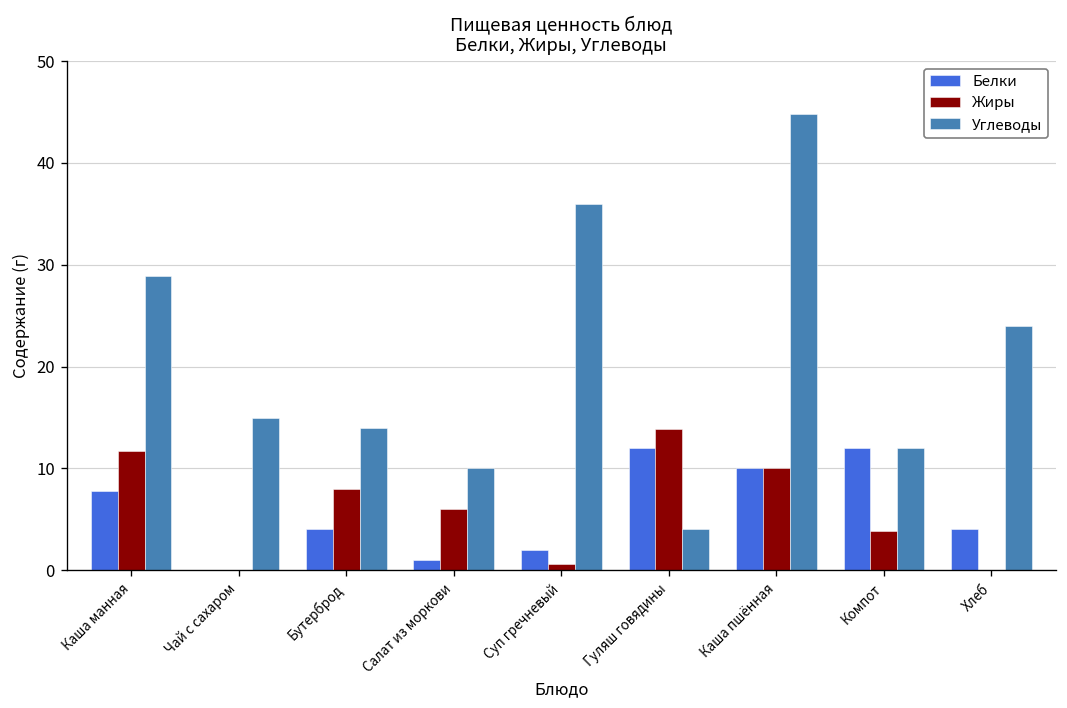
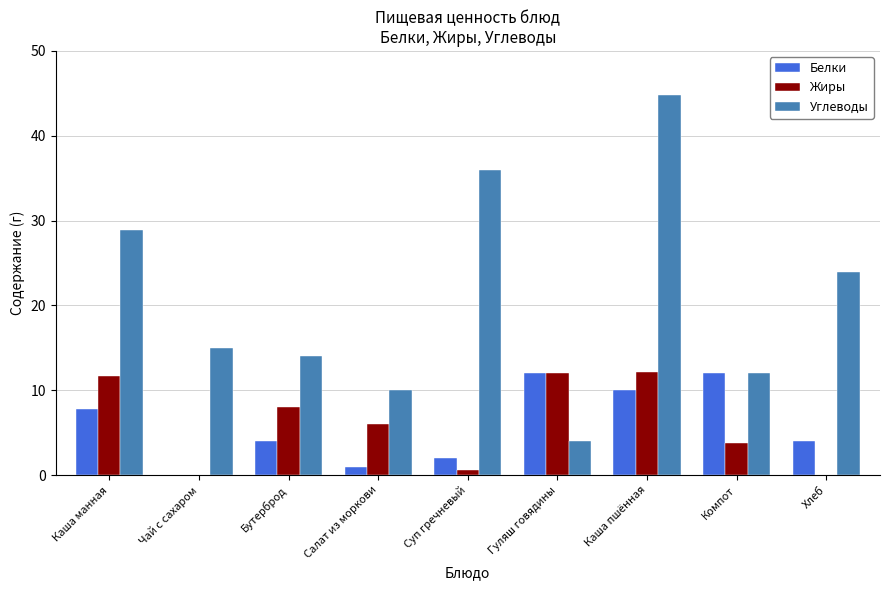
  {
    "Жиры": {
      "Каша манная": 12,
      "Чай с сахаром": 0,
      "Бутерброд": 8,
      "Салат из моркови": 6,
      "Суп гречневый": 1,
-     "Гуляш говядины": 14,
-     "Каша пшённая": 10,
+     "Гуляш говядины": 12,
+     "Каша пшённая": 12,
      "Компот": 4,
      "Хлеб": 0
    }
  }
